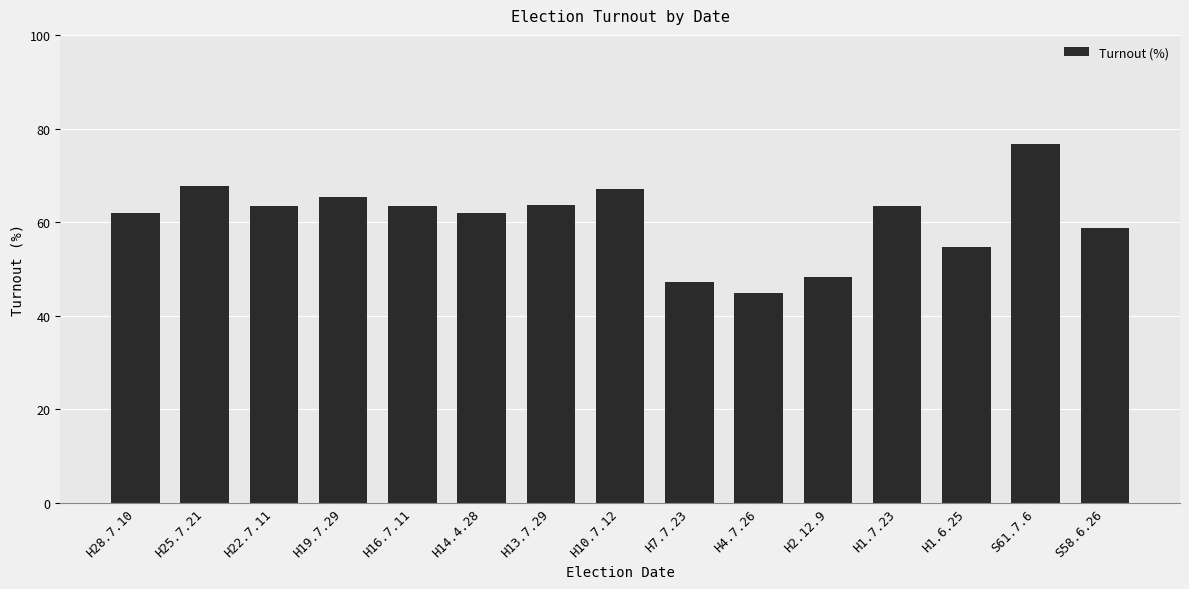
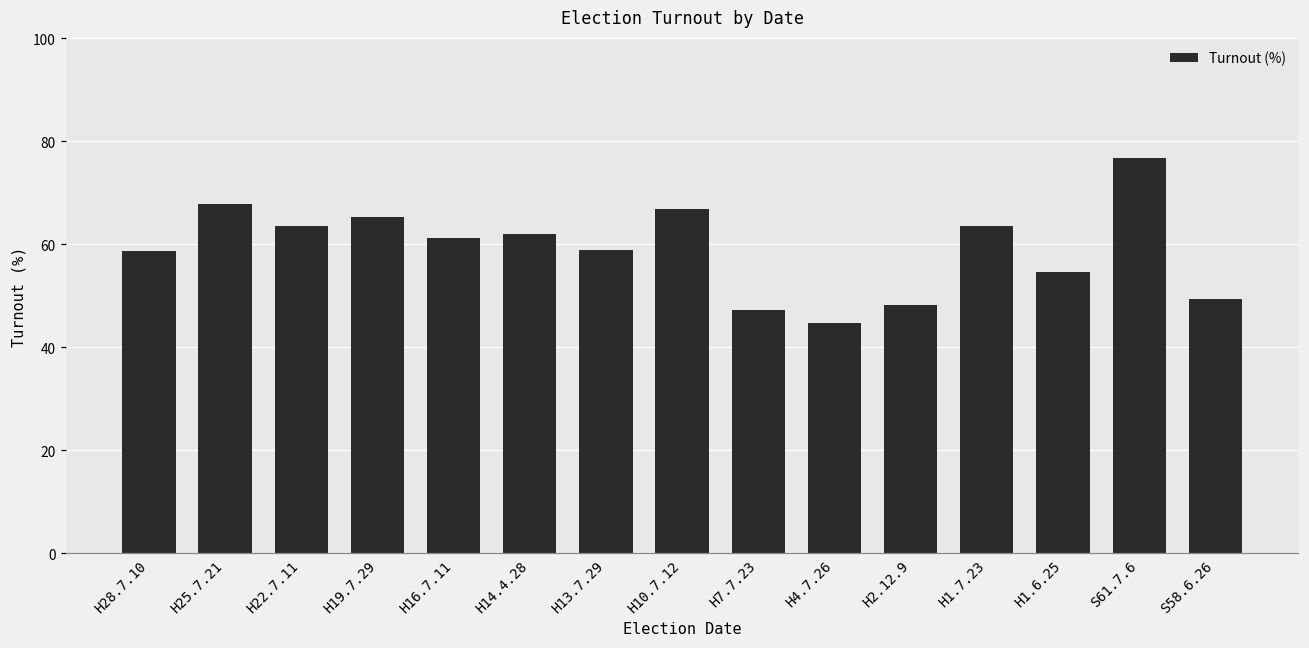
  {
-   "H28.7.10": 62,
+   "H28.7.10": 59,
    "H25.7.21": 68,
    "H22.7.11": 64,
    "H19.7.29": 65,
-   "H16.7.11": 64,
+   "H16.7.11": 61,
    "H14.4.28": 62,
-   "H13.7.29": 64,
+   "H13.7.29": 59,
    "H10.7.12": 67,
    "H7.7.23": 47,
    "H4.7.26": 45,
    "H2.12.9": 48,
    "H1.7.23": 64,
    "H1.6.25": 55,
    "S61.7.6": 77,
-   "S58.6.26": 59
+   "S58.6.26": 49
  }
